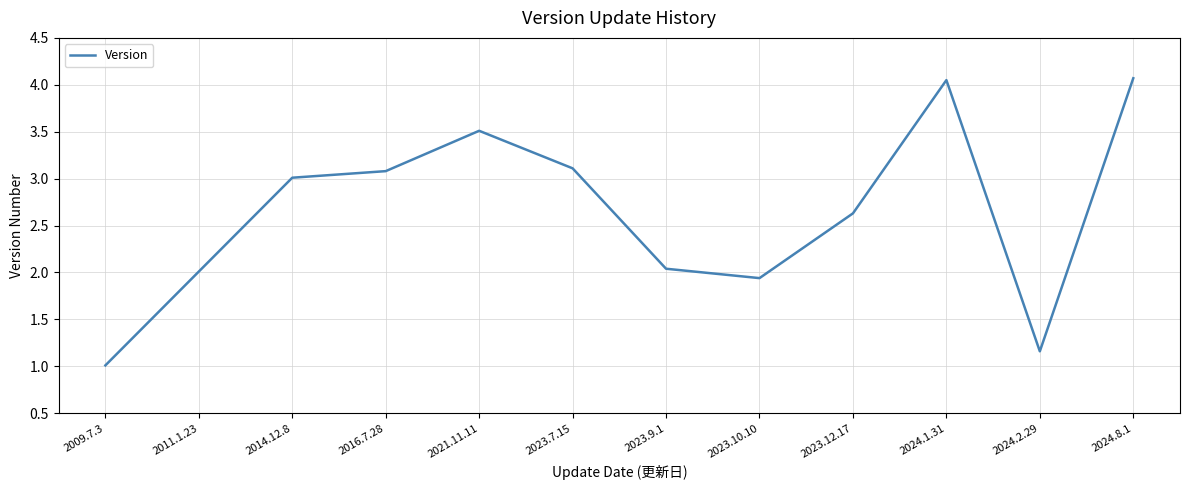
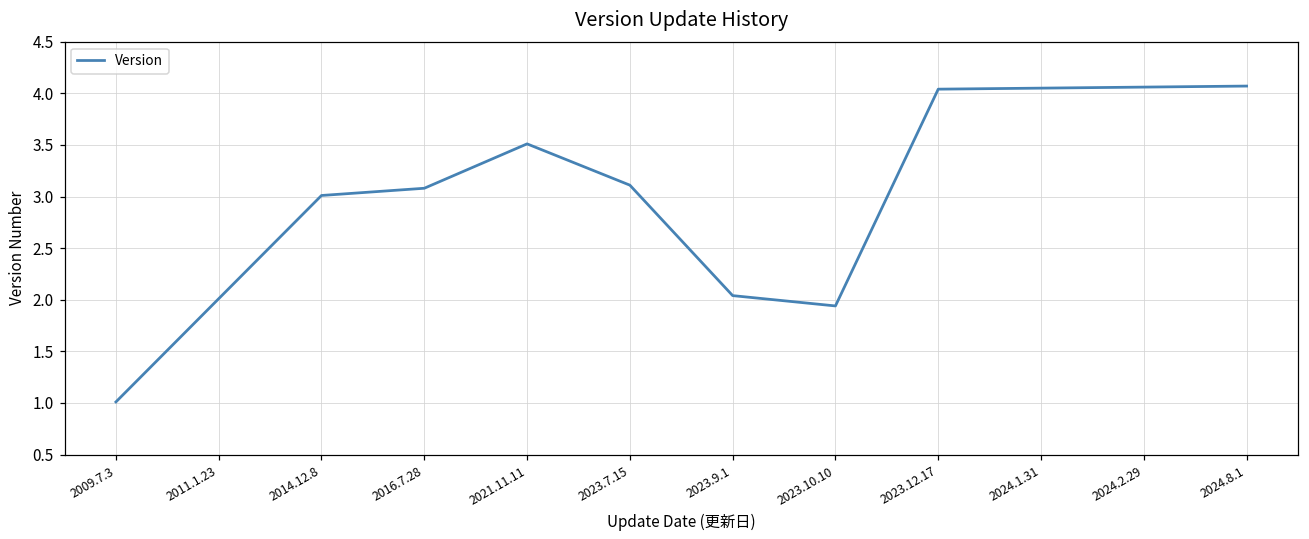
  {
    "2009.7.3": 1.0,
    "2011.1.23": 2.0,
    "2014.12.8": 3.0,
    "2016.7.28": 3.1,
    "2021.11.11": 3.5,
    "2023.7.15": 3.1,
    "2023.9.1": 2.0,
    "2023.10.10": 1.9,
-   "2023.12.17": 2.6,
+   "2023.12.17": 4.0,
    "2024.1.31": 4.1,
-   "2024.2.29": 1.2,
+   "2024.2.29": 4.1,
    "2024.8.1": 4.1
  }
